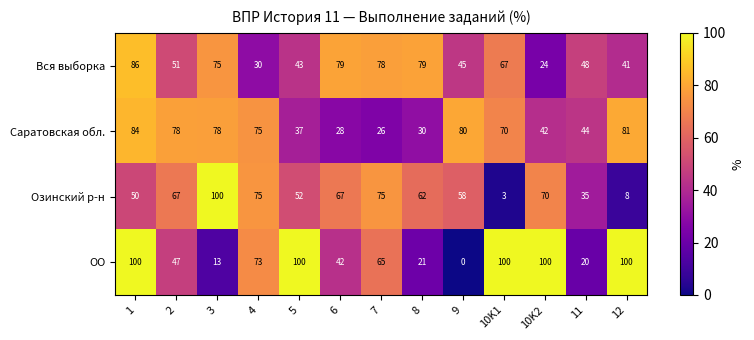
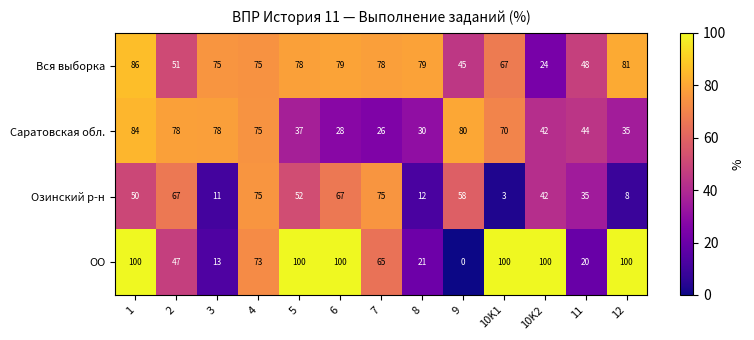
  {
    "Вся выборка": {
      "1": 86,
      "2": 51,
      "3": 75,
-     "4": 30,
-     "5": 43,
+     "4": 75,
+     "5": 78,
      "6": 79,
      "7": 78,
      "8": 79,
      "9": 45,
      "10K1": 67,
      "10K2": 24,
      "11": 48,
-     "12": 41
+     "12": 81
    },
    "Саратовская обл.": {
      "1": 84,
      "2": 78,
      "3": 78,
      "4": 75,
      "5": 37,
      "6": 28,
      "7": 26,
      "8": 30,
      "9": 80,
      "10K1": 70,
      "10K2": 42,
      "11": 44,
-     "12": 81
+     "12": 35
    },
    "Озинский р-н": {
      "1": 50,
      "2": 67,
-     "3": 100,
+     "3": 11,
      "4": 75,
      "5": 52,
      "6": 67,
      "7": 75,
-     "8": 62,
+     "8": 12,
      "9": 58,
      "10K1": 3,
-     "10K2": 70,
+     "10K2": 42,
      "11": 35,
      "12": 8
    },
    "ОО": {
      "1": 100,
      "2": 47,
      "3": 13,
      "4": 73,
      "5": 100,
-     "6": 42,
+     "6": 100,
      "7": 65,
      "8": 21,
      "9": 0,
      "10K1": 100,
      "10K2": 100,
      "11": 20,
      "12": 100
    }
  }
